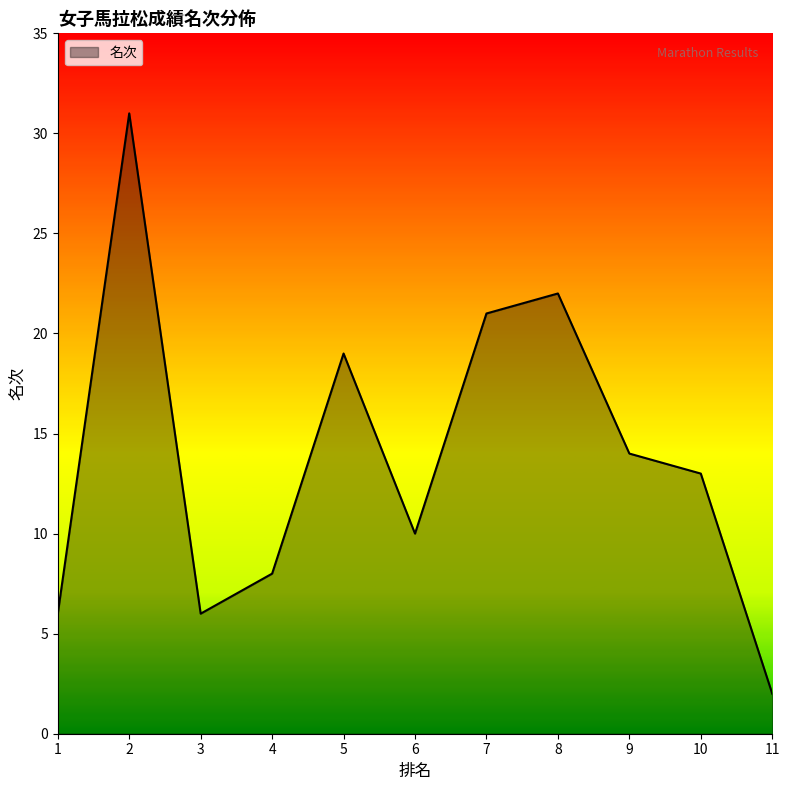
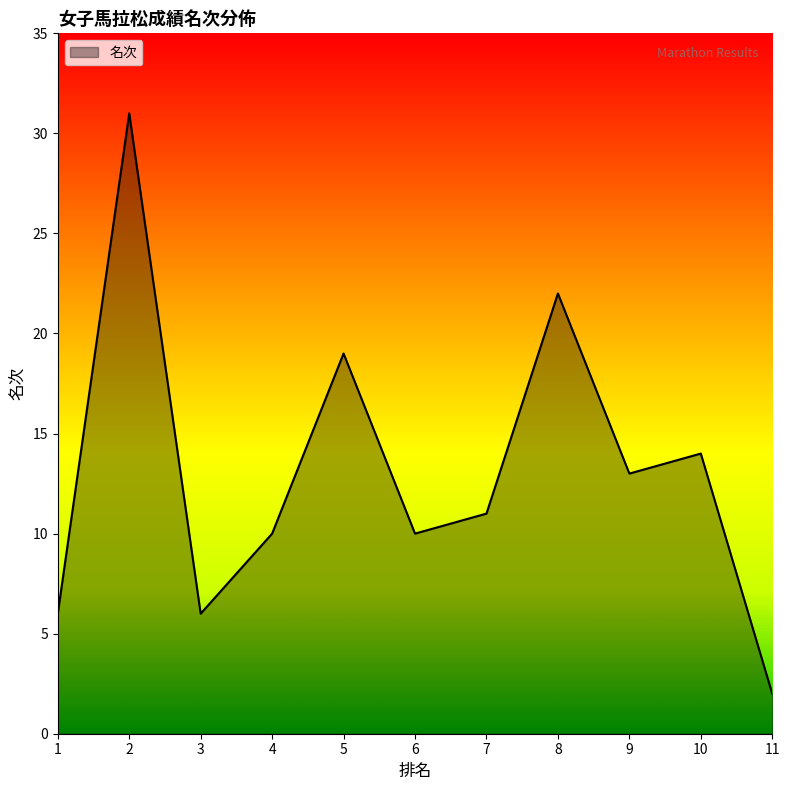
  {
    "1": 6,
    "2": 31,
    "3": 6,
-   "4": 8,
+   "4": 10,
    "5": 19,
    "6": 10,
-   "7": 21,
+   "7": 11,
    "8": 22,
-   "9": 14,
-   "10": 13,
+   "9": 13,
+   "10": 14,
    "11": 2
  }
